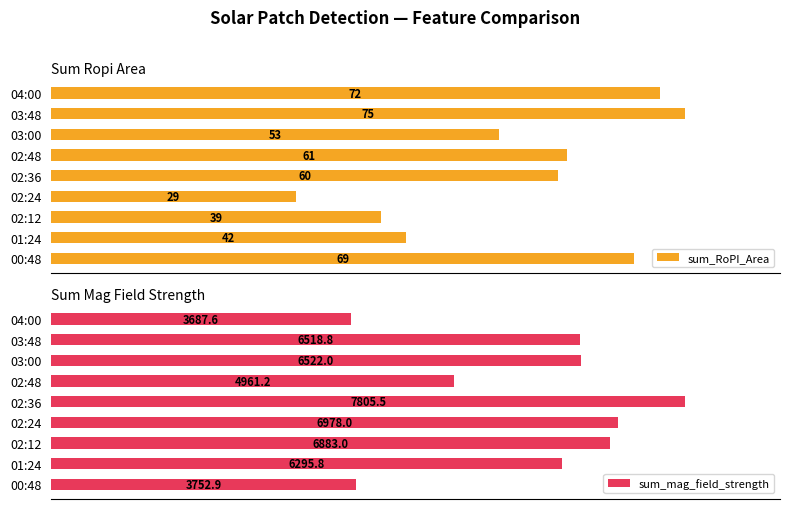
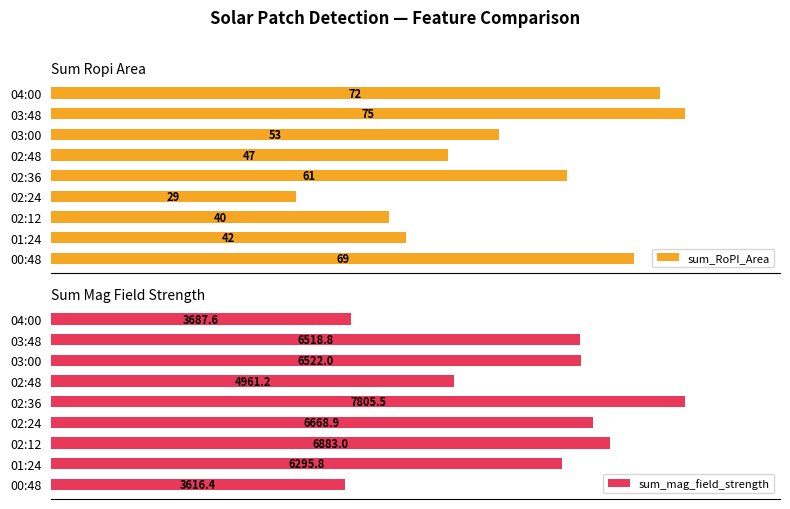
  {
    "Sum Ropi Area": {
      "04:00": 72,
      "03:48": 75,
      "03:00": 53,
-     "02:48": 61,
-     "02:36": 60,
+     "02:48": 47,
+     "02:36": 61,
      "02:24": 29,
-     "02:12": 39,
+     "02:12": 40,
      "01:24": 42,
      "00:48": 69
    },
    "Sum Mag Field Strength": {
      "04:00": 3687.6,
      "03:48": 6518.8,
      "03:00": 6522.0,
      "02:48": 4961.2,
      "02:36": 7805.5,
-     "02:24": 6978.0,
+     "02:24": 6668.9,
      "02:12": 6883.0,
      "01:24": 6295.8,
-     "00:48": 3752.9
+     "00:48": 3616.4
    }
  }
